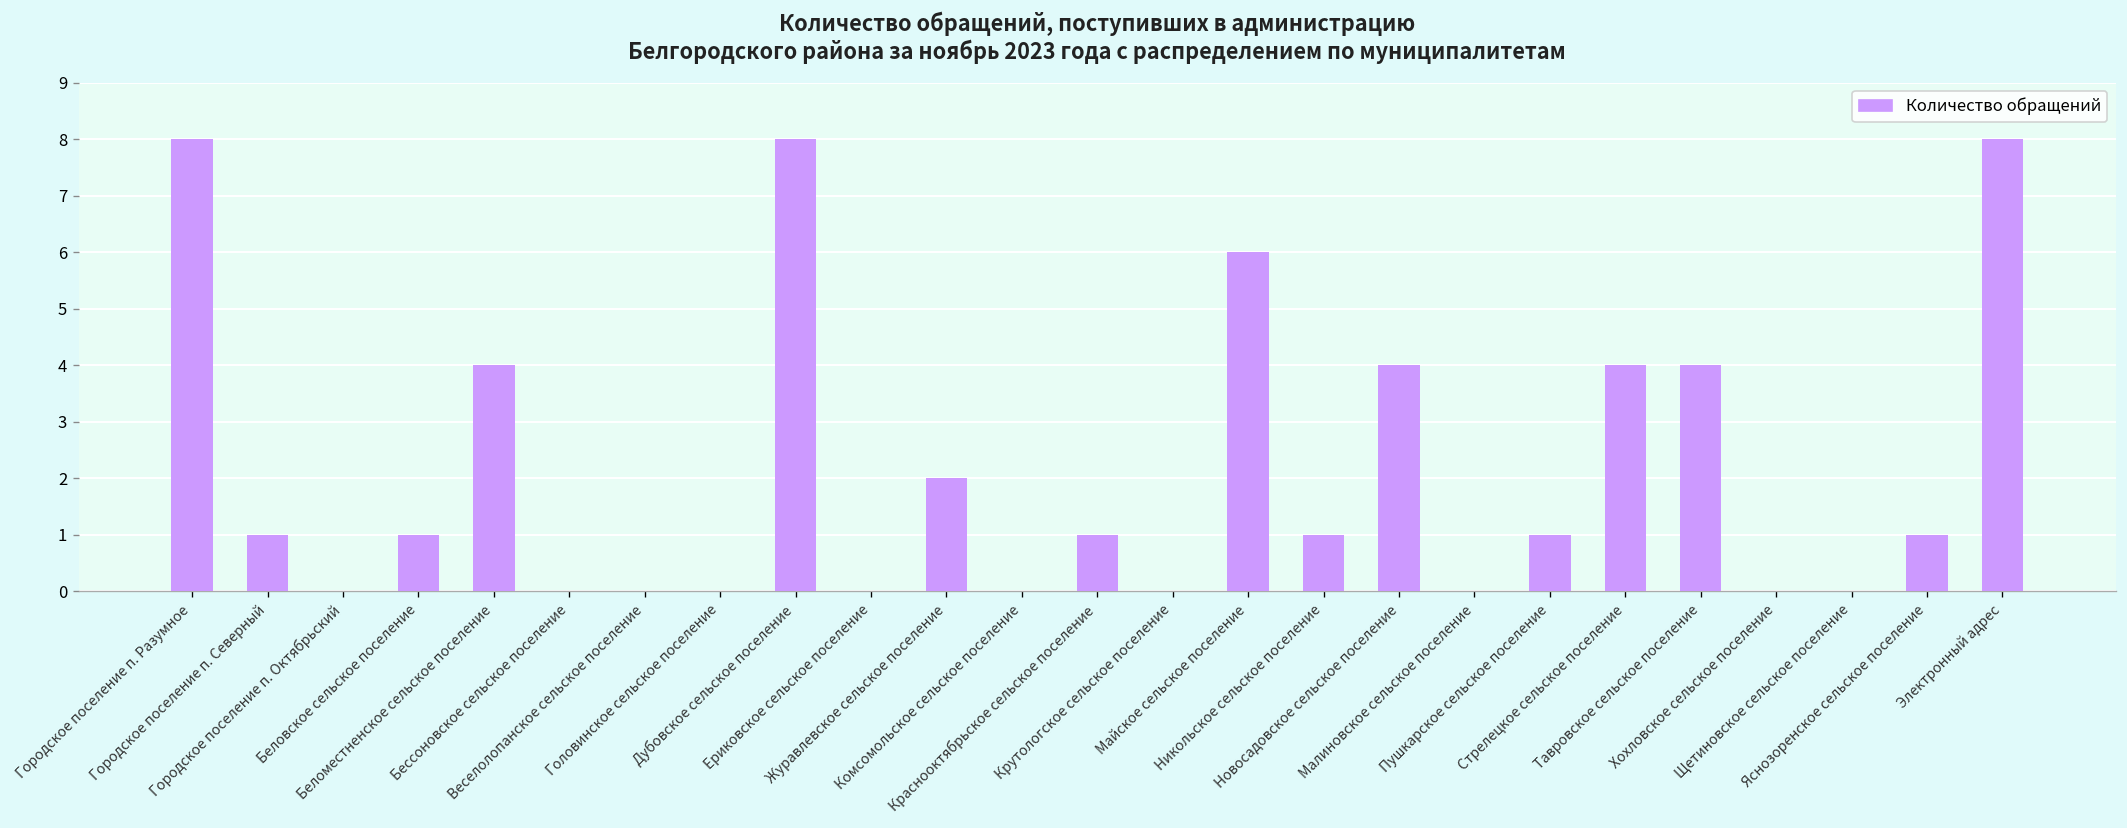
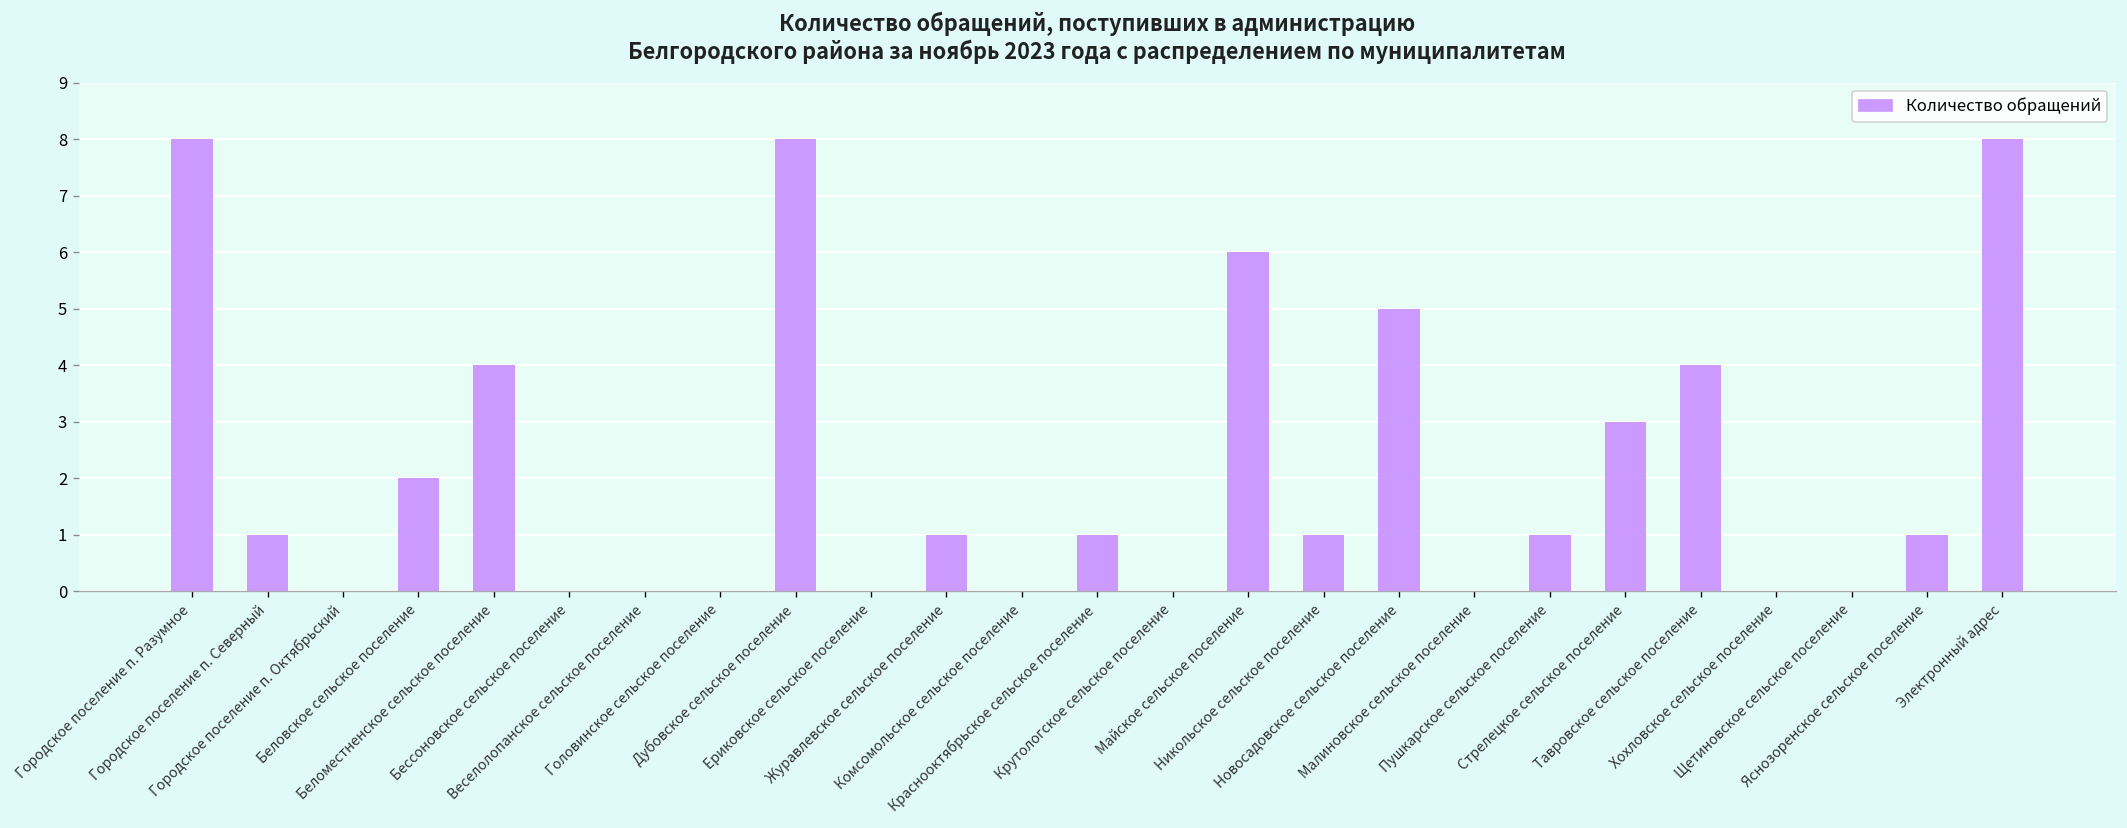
  {
    "Городское поселение п. Разумное": 8,
    "Городское поселение п. Северный": 1,
    "Городское поселение п. Октябрьский": 0,
-   "Беловское сельское поселение": 1,
+   "Беловское сельское поселение": 2,
    "Беломестненское сельское поселение": 4,
    "Бессоновское сельское поселение": 0,
    "Веселолопанское сельское поселение": 0,
    "Головинское сельское поселение": 0,
    "Дубовское сельское поселение": 8,
    "Ериковское сельское поселение": 0,
-   "Журавлевское сельское поселение": 2,
+   "Журавлевское сельское поселение": 1,
    "Комсомольское сельское поселение": 0,
    "Краснооктябрьское сельское поселение": 1,
    "Крутологское сельское поселение": 0,
    "Майское сельское поселение": 6,
    "Никольское сельское поселение": 1,
-   "Новосадовское сельское поселение": 4,
+   "Новосадовское сельское поселение": 5,
    "Малиновское сельское поселение": 0,
    "Пушкарское сельское поселение": 1,
-   "Стрелецкое сельское поселение": 4,
+   "Стрелецкое сельское поселение": 3,
    "Тавровское сельское поселение": 4,
    "Хохловское сельское поселение": 0,
    "Щетиновское сельское поселение": 0,
    "Яснозоренское сельское поселение": 1,
    "Электронный адрес": 8
  }
